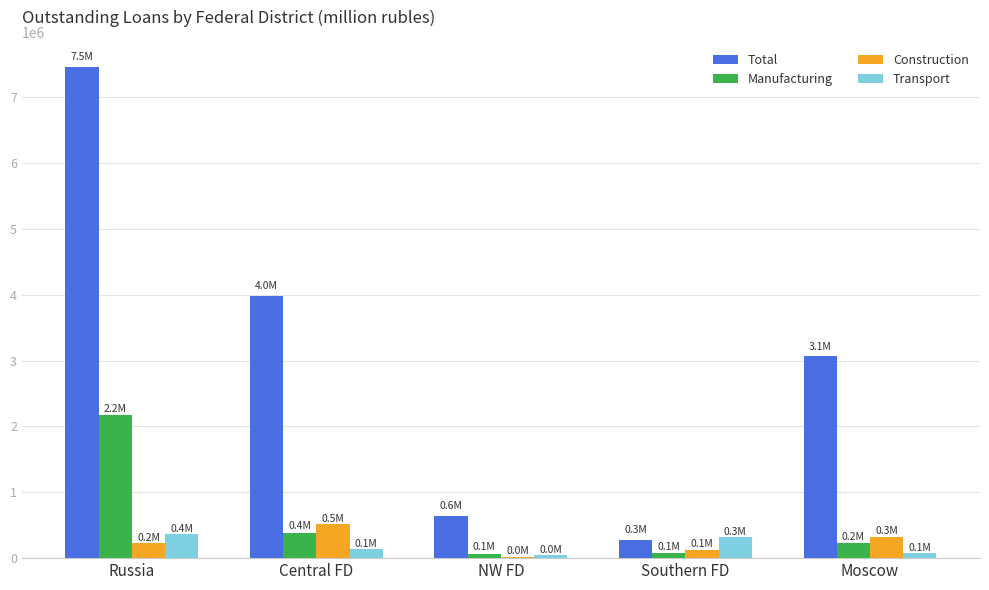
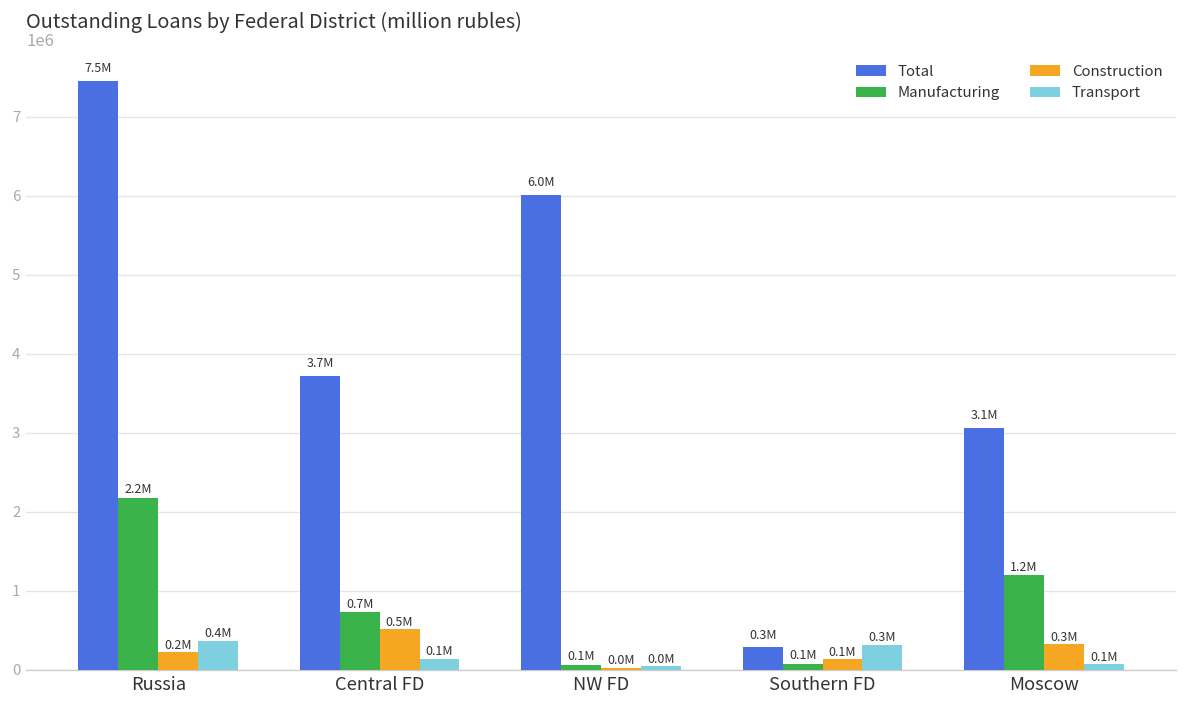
  {
    "Total": {
      "Russia": "7.5M",
-     "Central FD": "4.0M",
-     "NW FD": "0.6M",
+     "Central FD": "3.7M",
+     "NW FD": "6.0M",
      "Southern FD": "0.3M",
      "Moscow": "3.1M"
    },
    "Manufacturing": {
      "Russia": "2.2M",
-     "Central FD": "0.4M",
+     "Central FD": "0.7M",
      "NW FD": "0.1M",
      "Southern FD": "0.1M",
-     "Moscow": "0.2M"
+     "Moscow": "1.2M"
    },
    "Construction": {
      "Russia": "0.2M",
      "Central FD": "0.5M",
      "Southern FD": "0.1M",
      "Moscow": "0.3M"
    },
    "Transport": {
      "Russia": "0.4M",
      "Central FD": "0.1M",
      "Southern FD": "0.3M",
      "Moscow": "0.1M"
    }
  }
